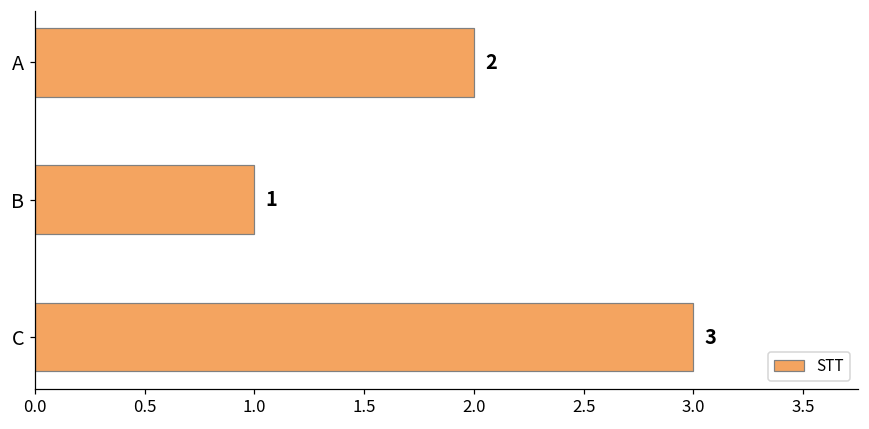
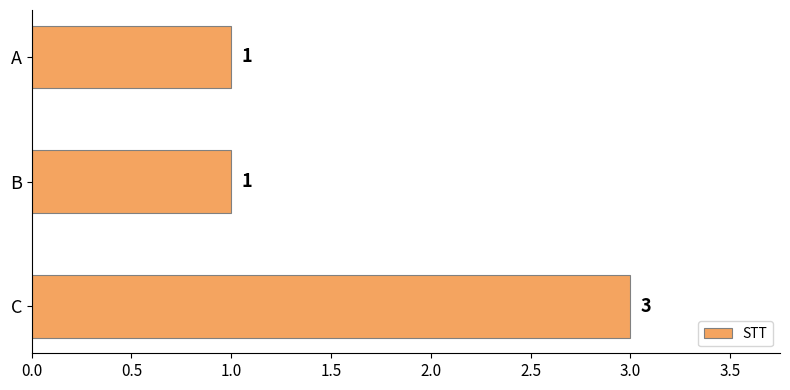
  {
-   "A": 2,
+   "A": 1,
    "B": 1,
    "C": 3
  }
